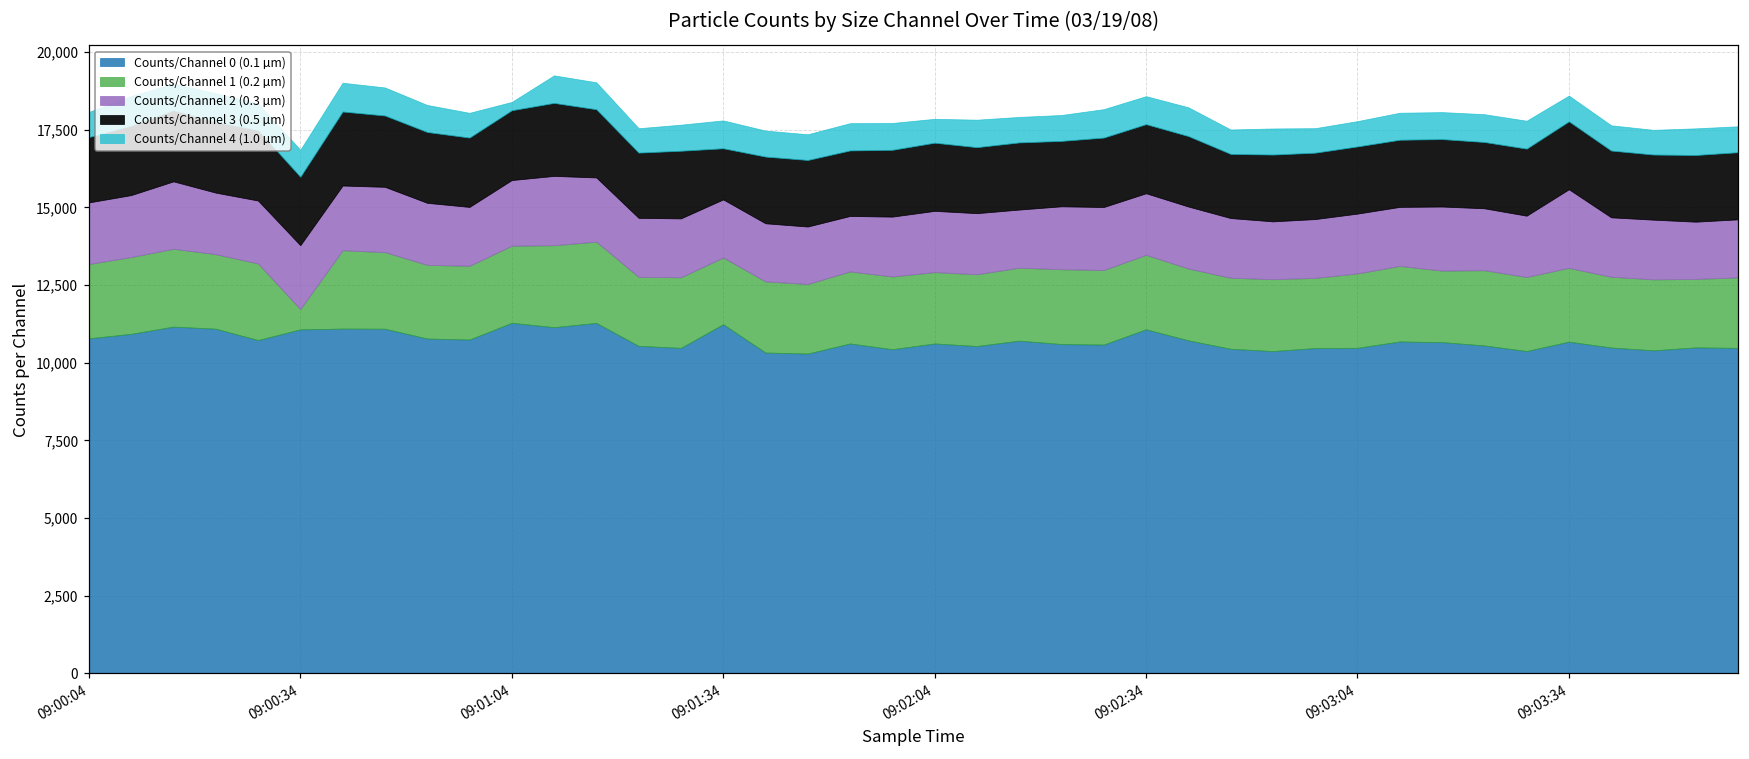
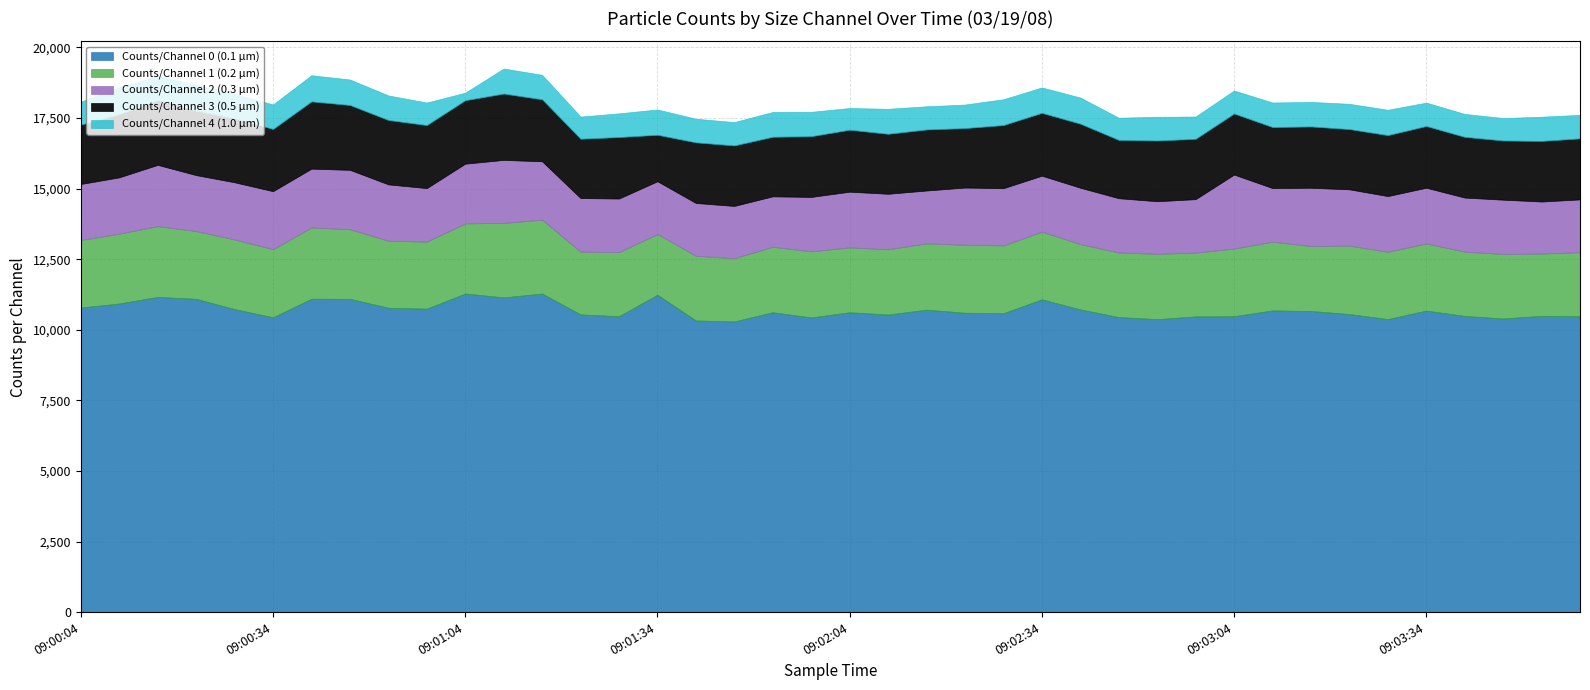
  {
    "Counts/Channel 0 (0.1 µm)": {
      "09:00:04": "10,800",
-     "09:00:34": "11,100",
+     "09:00:34": "10,400",
      "09:01:04": "11,300",
      "09:01:34": "11,200",
      "09:02:04": "10,600",
      "09:02:34": "11,100",
      "09:03:04": "10,500",
      "09:03:34": "10,700"
    },
    "Counts/Channel 1 (0.2 µm)": {
      "09:00:04": "2,400",
-     "09:00:34": "700",
+     "09:00:34": "2,400",
      "09:01:04": "2,500",
      "09:01:34": "2,200",
      "09:02:04": "2,300",
      "09:02:34": "2,400",
      "09:03:04": "2,400",
      "09:03:34": "2,400"
    },
    "Counts/Channel 2 (0.3 µm)": {
      "09:00:04": "2,000",
      "09:00:34": "2,100",
      "09:01:04": "2,100",
      "09:01:34": "1,900",
      "09:02:04": "2,000",
      "09:02:34": "2,000",
-     "09:03:04": "1,900",
-     "09:03:34": "2,500"
+     "09:03:04": "2,600",
+     "09:03:34": "2,000"
    },
    "Counts/Channel 3 (0.5 µm)": {
      "09:00:04": "2,100",
      "09:00:34": "2,200",
      "09:01:04": "2,200",
      "09:01:34": "1,600",
      "09:02:04": "2,200",
      "09:02:34": "2,200",
      "09:03:04": "2,200",
      "09:03:34": "2,200"
    },
    "Counts/Channel 4 (1.0 µm)": {
      "09:00:04": "800",
      "09:00:34": "900",
      "09:01:04": "300",
      "09:01:34": "900",
      "09:02:04": "800",
      "09:02:34": "900",
      "09:03:04": "800",
      "09:03:34": "800"
    }
  }
